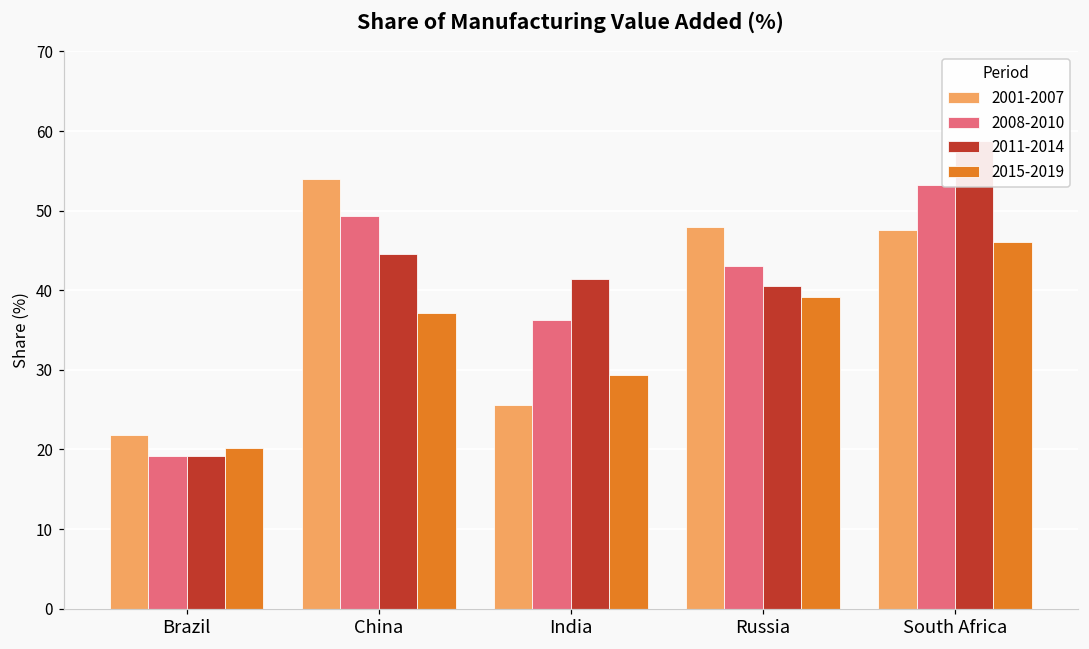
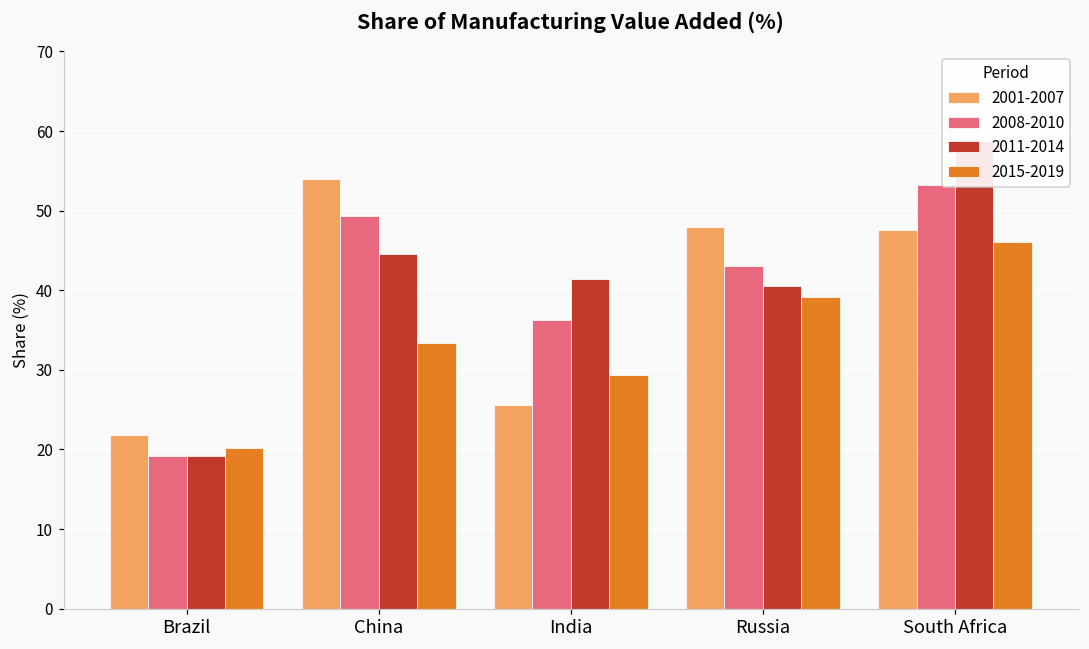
  {
    "2001-2007": {
      "Brazil": 22,
      "China": 54,
      "India": 26,
      "Russia": 48,
      "South Africa": 48
    },
    "2008-2010": {
      "Brazil": 19,
      "China": 49,
      "India": 36,
      "Russia": 43,
      "South Africa": 53
    },
    "2011-2014": {
      "Brazil": 19,
      "China": 45,
      "India": 41,
      "Russia": 41
    },
    "2015-2019": {
      "Brazil": 20,
-     "China": 37,
+     "China": 33,
      "India": 29,
      "Russia": 39,
      "South Africa": 46
    }
  }
